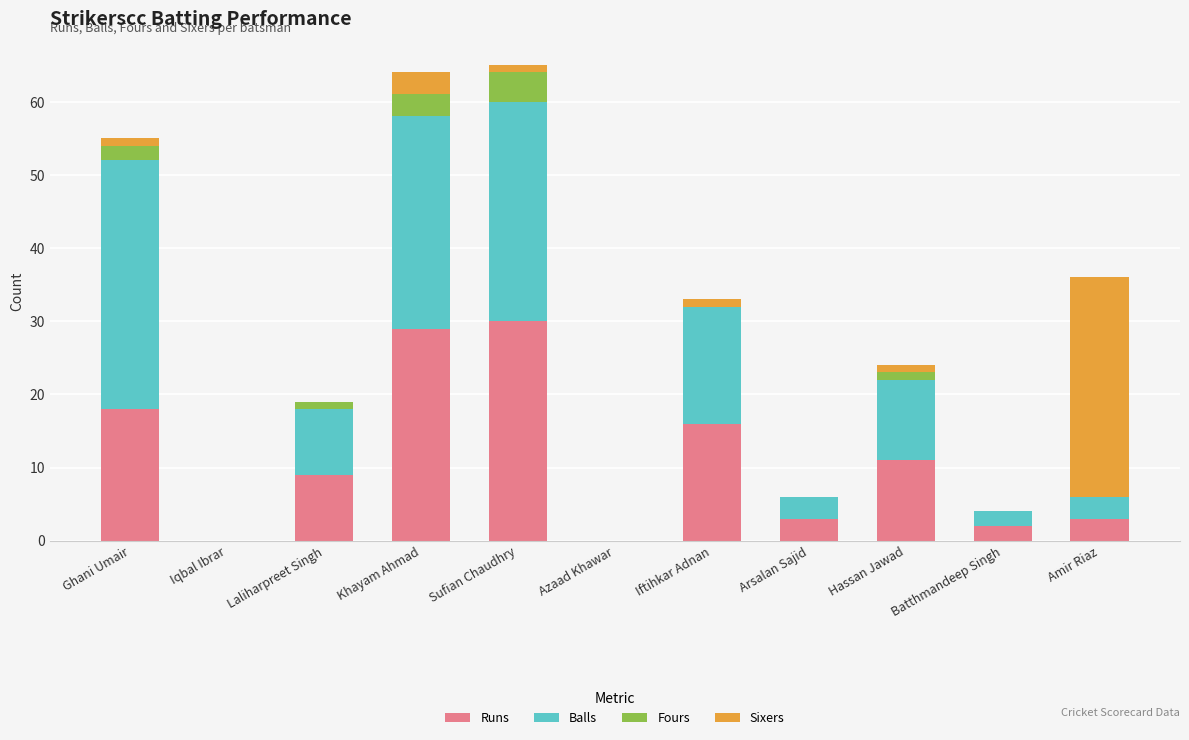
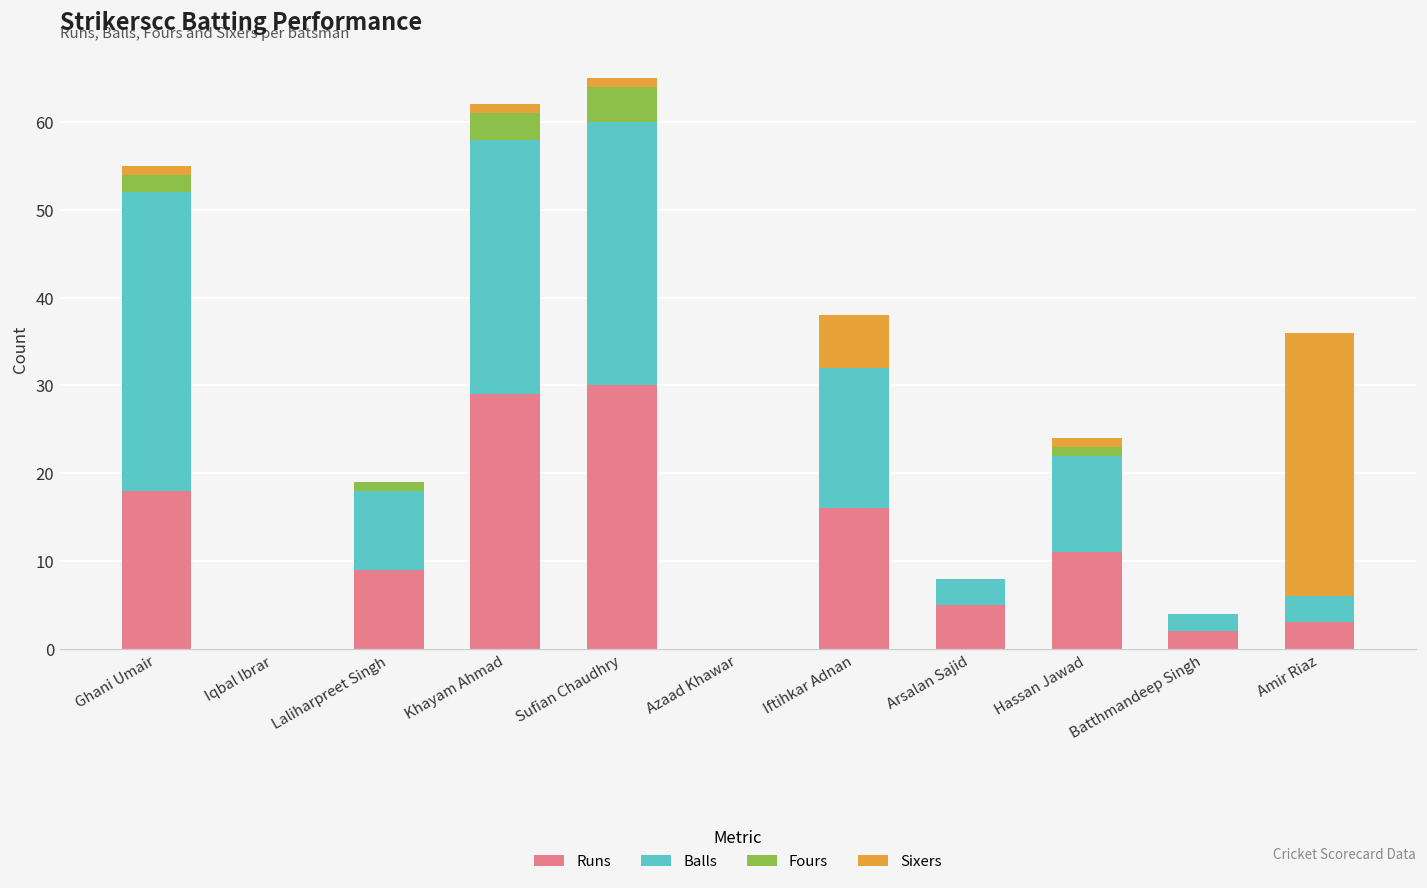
  {
    "Runs": {
      "Ghani Umair": 18,
      "Iqbal Ibrar": 0,
      "Laliharpreet Singh": 9,
      "Khayam Ahmad": 29,
      "Sufian Chaudhry": 30,
      "Azaad Khawar": 0,
      "Iftihkar Adnan": 16,
-     "Arsalan Sajid": 3,
+     "Arsalan Sajid": 5,
      "Hassan Jawad": 11,
      "Batthmandeep Singh": 2,
      "Amir Riaz": 3
    },
    "Balls": {
      "Ghani Umair": 34,
      "Iqbal Ibrar": 0,
      "Laliharpreet Singh": 9,
      "Khayam Ahmad": 29,
      "Sufian Chaudhry": 30,
      "Azaad Khawar": 0,
      "Iftihkar Adnan": 16,
      "Arsalan Sajid": 3,
      "Hassan Jawad": 11,
      "Batthmandeep Singh": 2,
      "Amir Riaz": 3
    },
    "Fours": {
      "Ghani Umair": 2,
      "Iqbal Ibrar": 0,
      "Laliharpreet Singh": 1,
      "Khayam Ahmad": 3,
      "Sufian Chaudhry": 4,
      "Azaad Khawar": 0,
      "Iftihkar Adnan": 0,
      "Arsalan Sajid": 0,
      "Hassan Jawad": 1,
      "Batthmandeep Singh": 0,
      "Amir Riaz": 0
    },
    "Sixers": {
      "Ghani Umair": 1,
      "Iqbal Ibrar": 0,
      "Laliharpreet Singh": 0,
-     "Khayam Ahmad": 3,
+     "Khayam Ahmad": 1,
      "Sufian Chaudhry": 1,
      "Azaad Khawar": 0,
-     "Iftihkar Adnan": 1,
+     "Iftihkar Adnan": 6,
      "Arsalan Sajid": 0,
      "Hassan Jawad": 1,
      "Batthmandeep Singh": 0,
      "Amir Riaz": 30
    }
  }
